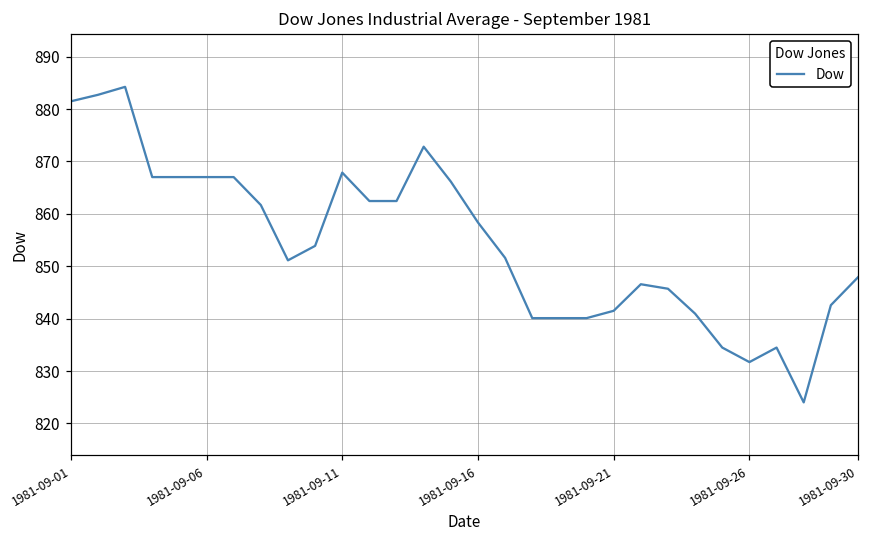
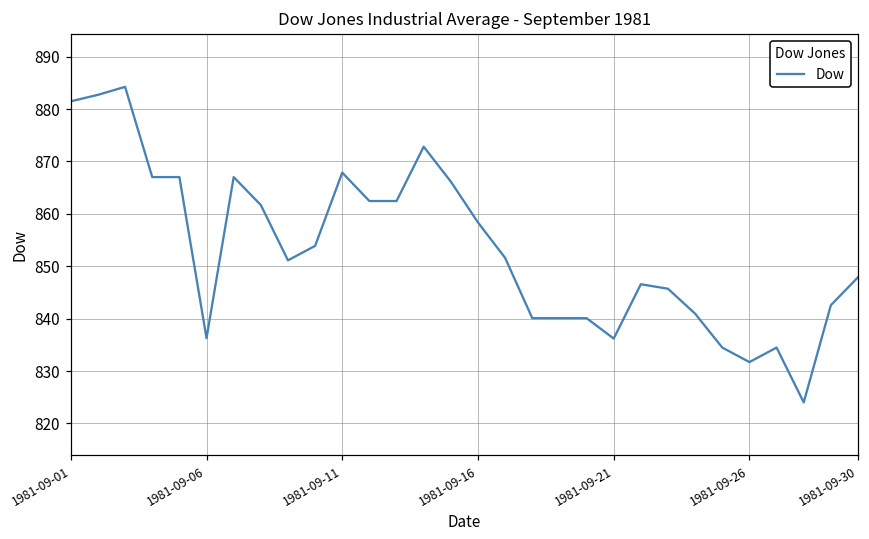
  {
    "1981-09-01": 881,
-   "1981-09-06": 867,
+   "1981-09-06": 836,
    "1981-09-11": 868,
    "1981-09-16": 858,
-   "1981-09-21": 841,
+   "1981-09-21": 836,
    "1981-09-26": 832,
    "1981-09-30": 848
  }
